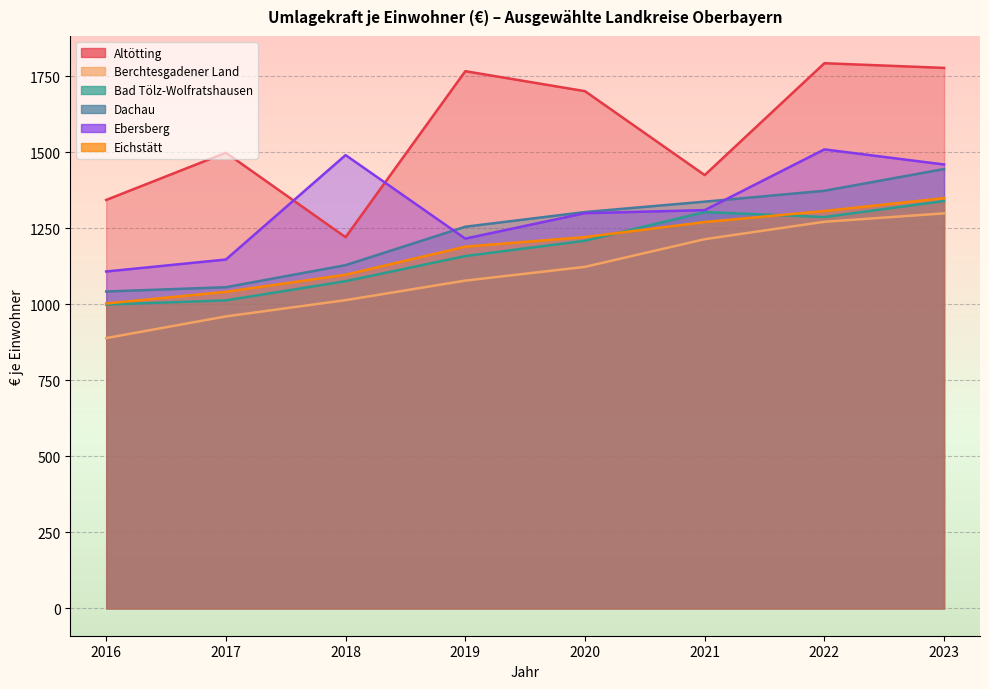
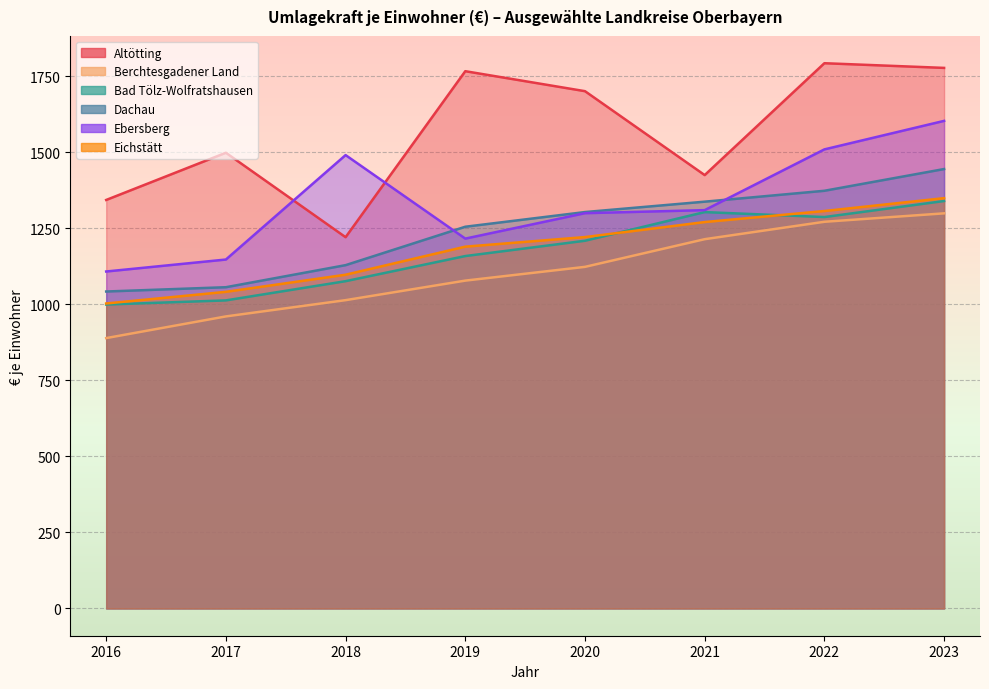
  {
    "Ebersberg": {
      "2016": 1110,
      "2017": 1150,
      "2018": 1490,
      "2019": 1220,
      "2022": 1510,
-     "2023": 1460
+     "2023": 1600
    }
  }
